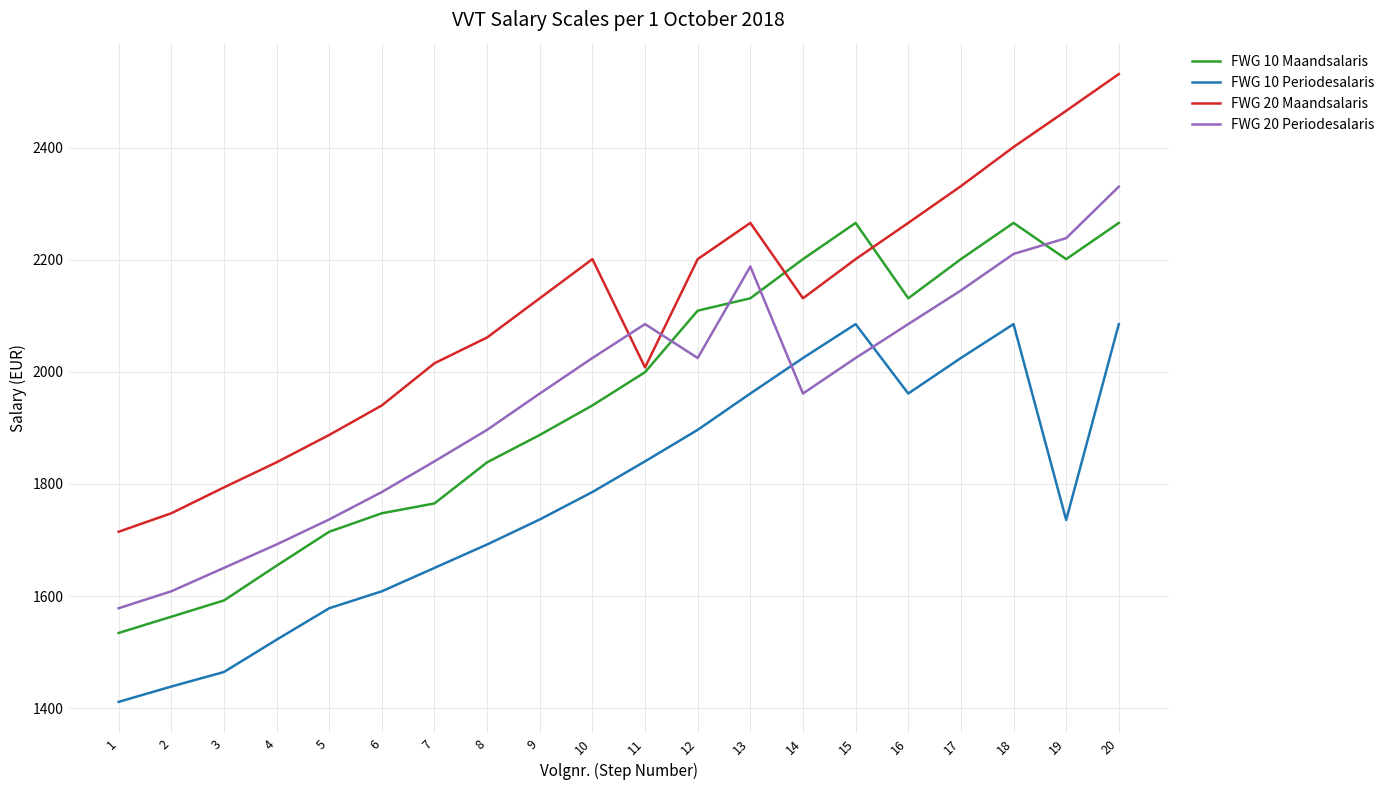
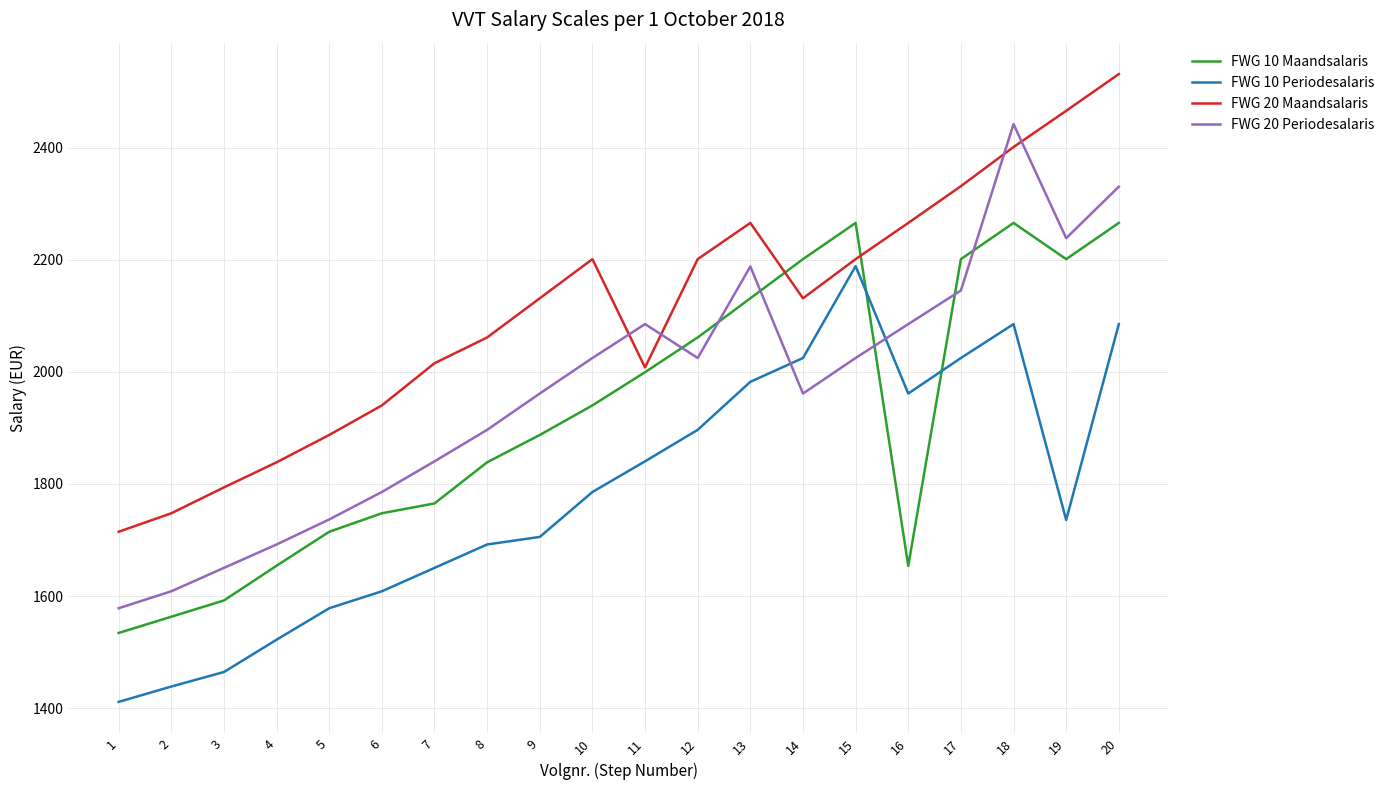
  {
    "FWG 10 Maandsalaris": {
      "1": 1530,
      "2": 1560,
      "3": 1590,
      "4": 1650,
      "5": 1710,
      "6": 1750,
      "7": 1770,
      "8": 1840,
      "9": 1890,
      "10": 1940,
      "11": 2000,
-     "12": 2110,
+     "12": 2060,
      "13": 2130,
      "14": 2200,
      "15": 2270,
-     "16": 2130,
+     "16": 1650,
      "17": 2200,
      "18": 2270,
      "19": 2200,
      "20": 2270
    },
    "FWG 10 Periodesalaris": {
      "1": 1410,
      "2": 1440,
      "3": 1460,
      "4": 1520,
      "5": 1580,
      "6": 1610,
      "7": 1650,
      "8": 1690,
-     "9": 1740,
+     "9": 1710,
      "10": 1790,
      "11": 1840,
      "12": 1900,
-     "13": 1960,
+     "13": 1980,
      "14": 2020,
-     "15": 2090,
+     "15": 2190,
      "16": 1960,
      "17": 2020,
      "18": 2090,
      "19": 1740,
      "20": 2090
    },
    "FWG 20 Maandsalaris": {
      "1": 1710,
      "2": 1750,
      "3": 1790,
      "4": 1840,
      "5": 1890,
      "6": 1940,
      "7": 2020,
      "8": 2060,
      "9": 2130,
      "10": 2200,
      "11": 2010,
      "12": 2200,
      "13": 2270,
      "14": 2130,
      "15": 2200,
      "16": 2270,
      "17": 2330,
      "18": 2400,
      "19": 2470,
      "20": 2530
    },
    "FWG 20 Periodesalaris": {
      "1": 1580,
      "2": 1610,
      "3": 1650,
      "4": 1690,
      "5": 1740,
      "6": 1790,
      "7": 1840,
      "8": 1900,
      "9": 1960,
      "10": 2020,
      "11": 2090,
      "12": 2020,
      "13": 2190,
      "14": 1960,
      "15": 2020,
      "16": 2090,
      "17": 2150,
-     "18": 2210,
+     "18": 2440,
      "19": 2240,
      "20": 2330
    }
  }
